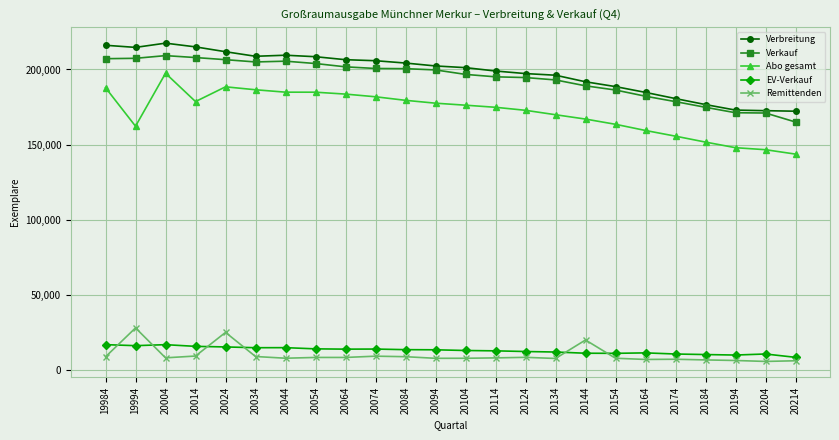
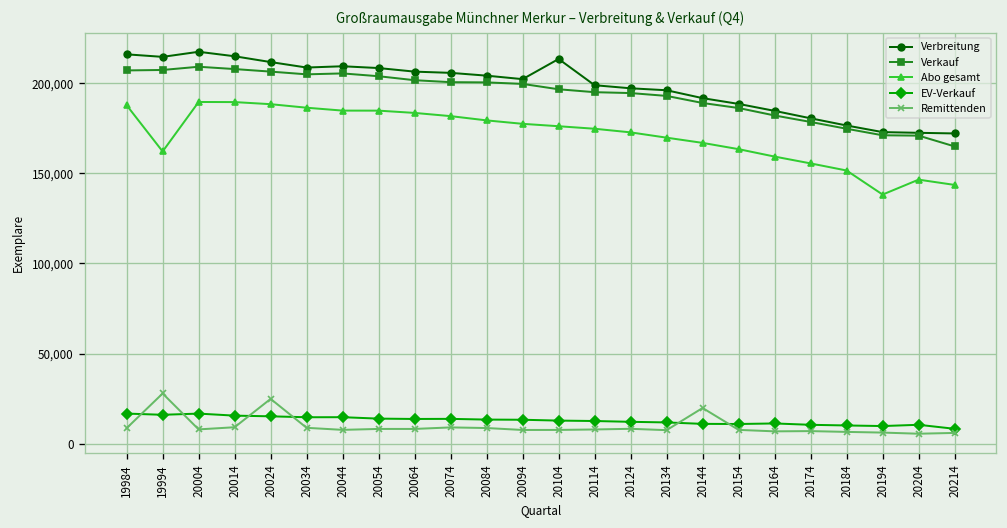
  {
    "Verbreitung": {
      "19984": "216,000",
      "19994": "215,000",
      "20004": "218,000",
      "20014": "215,000",
      "20024": "212,000",
      "20034": "209,000",
      "20044": "209,000",
      "20054": "209,000",
      "20064": "207,000",
      "20074": "206,000",
      "20084": "204,000",
      "20094": "202,000",
-     "20104": "201,000",
+     "20104": "214,000",
      "20114": "199,000",
      "20124": "197,000",
      "20134": "196,000",
      "20144": "192,000",
      "20154": "189,000",
      "20164": "185,000",
      "20174": "181,000",
      "20184": "177,000",
      "20194": "173,000",
      "20214": "172,000"
    },
    "Abo gesamt": {
      "19984": "188,000",
      "19994": "162,000",
-     "20004": "197,000",
-     "20014": "179,000",
+     "20004": "190,000",
+     "20014": "190,000",
      "20024": "188,000",
      "20034": "186,000",
      "20044": "185,000",
      "20054": "185,000",
      "20064": "184,000",
      "20074": "182,000",
      "20084": "179,000",
      "20094": "178,000",
      "20104": "176,000",
      "20114": "175,000",
      "20124": "173,000",
      "20134": "170,000",
      "20144": "167,000",
      "20154": "163,000",
      "20164": "159,000",
      "20174": "156,000",
      "20184": "152,000",
-     "20194": "148,000",
+     "20194": "138,000",
      "20204": "147,000",
      "20214": "144,000"
    },
    "Remittenden": {
      "19984": "9,000",
      "19994": "28,000",
      "20004": "8,000",
      "20014": "9,000",
      "20024": "25,000",
      "20034": "9,000",
      "20044": "8,000",
      "20054": "8,000",
      "20064": "8,000",
      "20074": "9,000",
      "20084": "9,000",
      "20094": "8,000",
      "20104": "8,000",
      "20114": "8,000",
      "20124": "8,000",
      "20134": "7,000",
      "20144": "20,000",
      "20154": "8,000",
      "20164": "7,000",
      "20174": "7,000",
      "20184": "7,000",
      "20194": "6,000",
      "20204": "6,000",
      "20214": "6,000"
    }
  }
